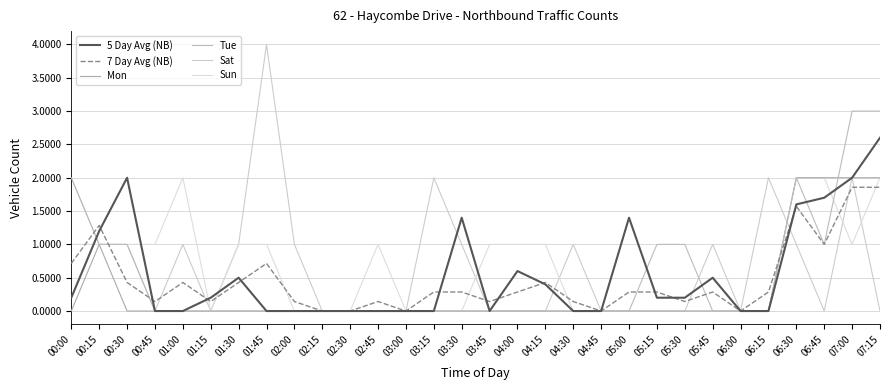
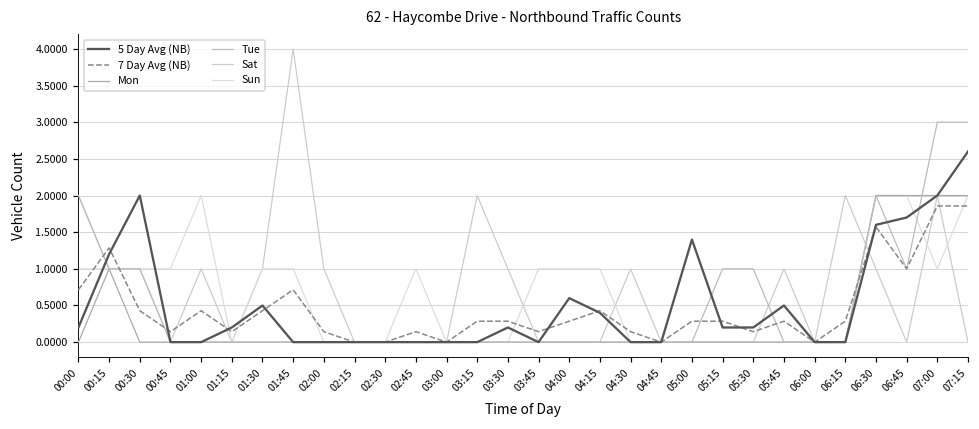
  {
    "5 Day Avg (NB)": {
      "00:00": 0.2,
      "00:15": 1.2,
      "00:30": 2.0,
      "01:15": 0.2,
      "01:30": 0.5,
-     "03:30": 1.4,
+     "03:30": 0.2,
      "04:00": 0.6,
      "05:00": 1.4,
      "05:15": 0.2,
      "05:30": 0.2,
      "05:45": 0.5,
      "06:45": 1.7,
      "07:15": 2.6
    }
  }
